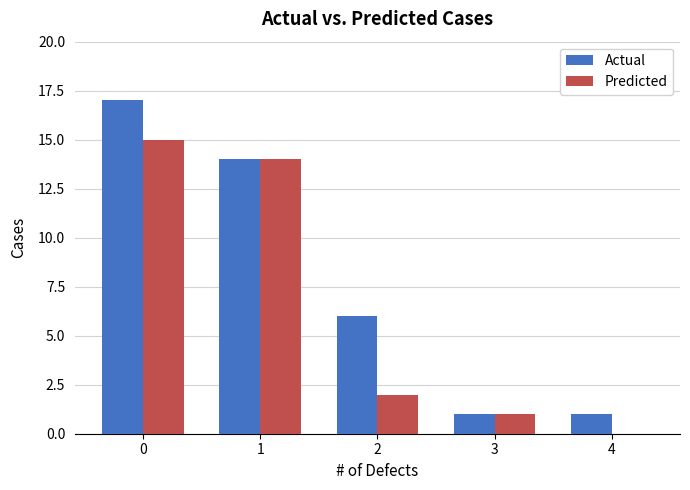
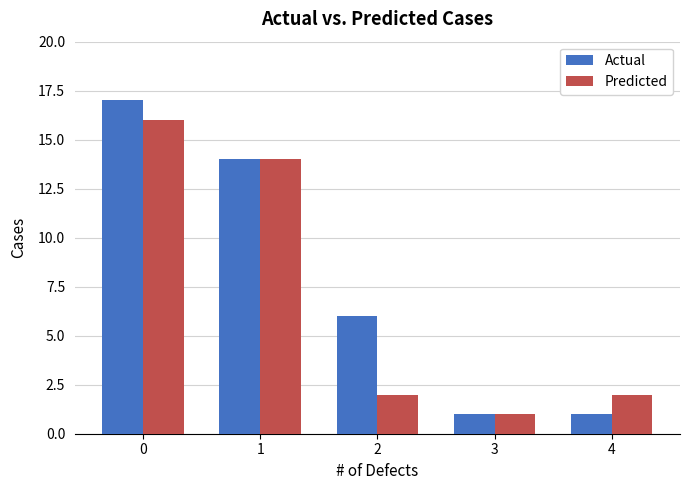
  {
    "Actual": {
      "0": 17,
      "1": 14,
      "2": 6,
      "3": 1,
      "4": 1
    },
    "Predicted": {
-     "0": 15,
+     "0": 16,
      "1": 14,
      "2": 2,
      "3": 1,
-     "4": 0
+     "4": 2
    }
  }
